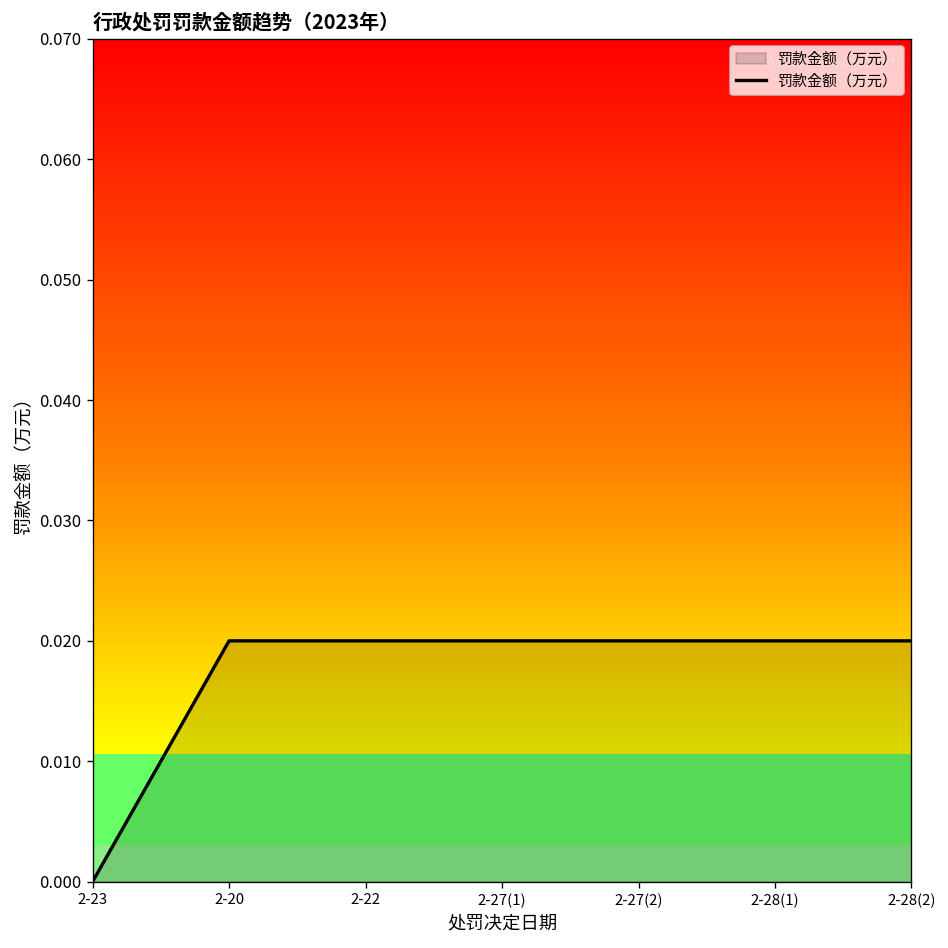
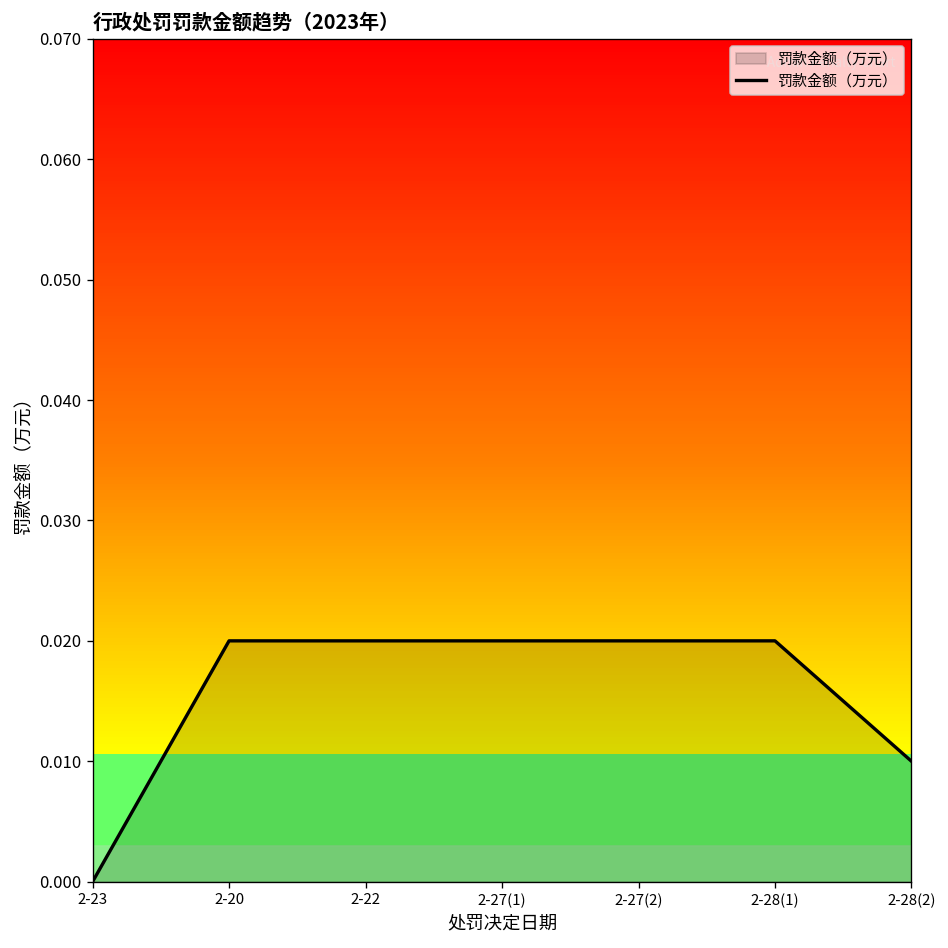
  {
    "2-20": 0.02,
    "2-22": 0.02,
    "2-27(1)": 0.02,
    "2-27(2)": 0.02,
    "2-28(1)": 0.02,
-   "2-28(2)": 0.02
+   "2-28(2)": 0.01
  }
